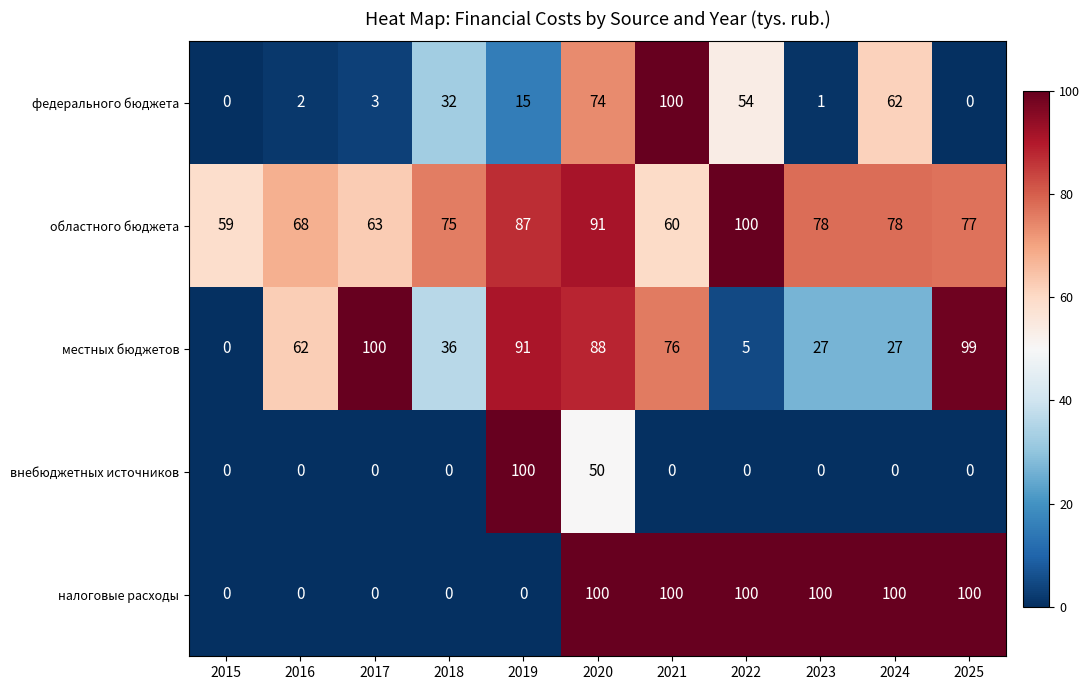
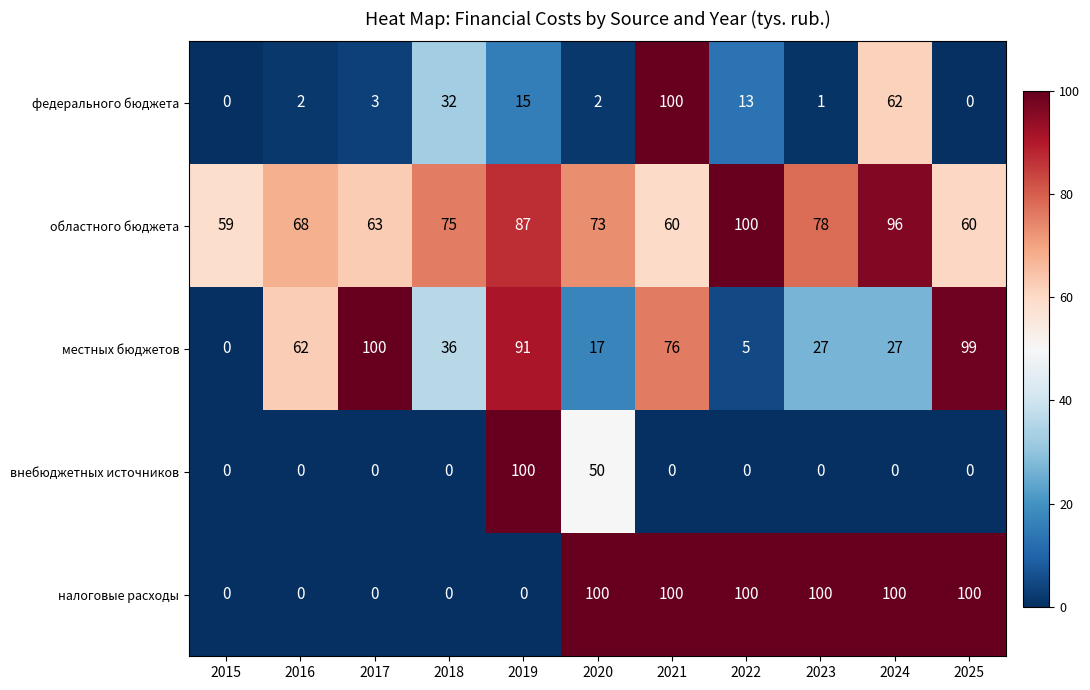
  {
    "федерального бюджета": {
      "2015": 0,
      "2016": 2,
      "2017": 3,
      "2018": 32,
      "2019": 15,
-     "2020": 74,
+     "2020": 2,
      "2021": 100,
-     "2022": 54,
+     "2022": 13,
      "2023": 1,
      "2024": 62,
      "2025": 0
    },
    "областного бюджета": {
      "2015": 59,
      "2016": 68,
      "2017": 63,
      "2018": 75,
      "2019": 87,
-     "2020": 91,
+     "2020": 73,
      "2021": 60,
      "2022": 100,
      "2023": 78,
-     "2024": 78,
-     "2025": 77
+     "2024": 96,
+     "2025": 60
    },
    "местных бюджетов": {
      "2015": 0,
      "2016": 62,
      "2017": 100,
      "2018": 36,
      "2019": 91,
-     "2020": 88,
+     "2020": 17,
      "2021": 76,
      "2022": 5,
      "2023": 27,
      "2024": 27,
      "2025": 99
    },
    "внебюджетных источников": {
      "2015": 0,
      "2016": 0,
      "2017": 0,
      "2018": 0,
      "2019": 100,
      "2020": 50,
      "2021": 0,
      "2022": 0,
      "2023": 0,
      "2024": 0,
      "2025": 0
    },
    "налоговые расходы": {
      "2015": 0,
      "2016": 0,
      "2017": 0,
      "2018": 0,
      "2019": 0,
      "2020": 100,
      "2021": 100,
      "2022": 100,
      "2023": 100,
      "2024": 100,
      "2025": 100
    }
  }
